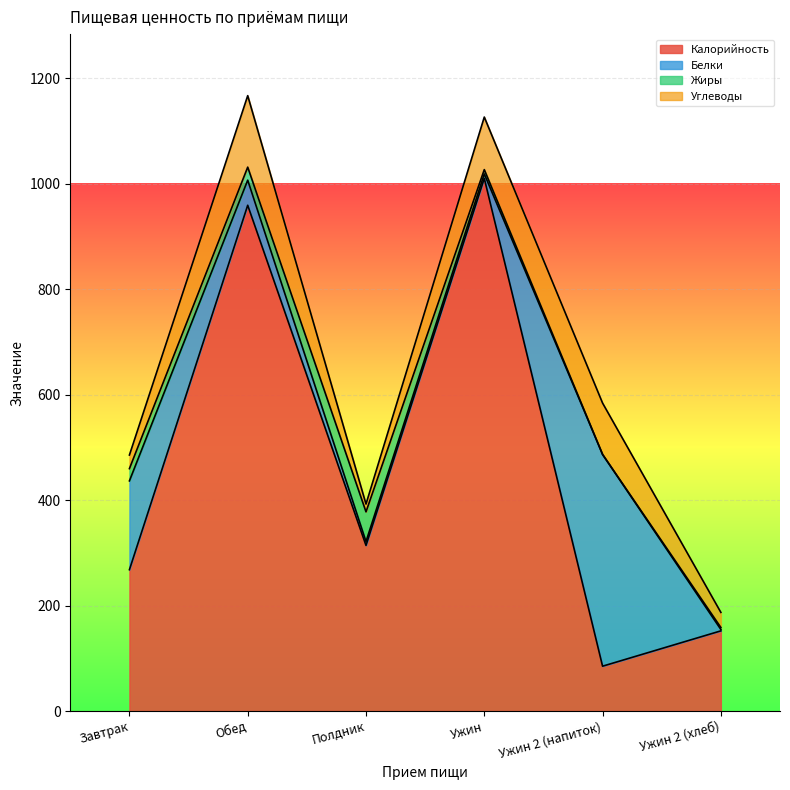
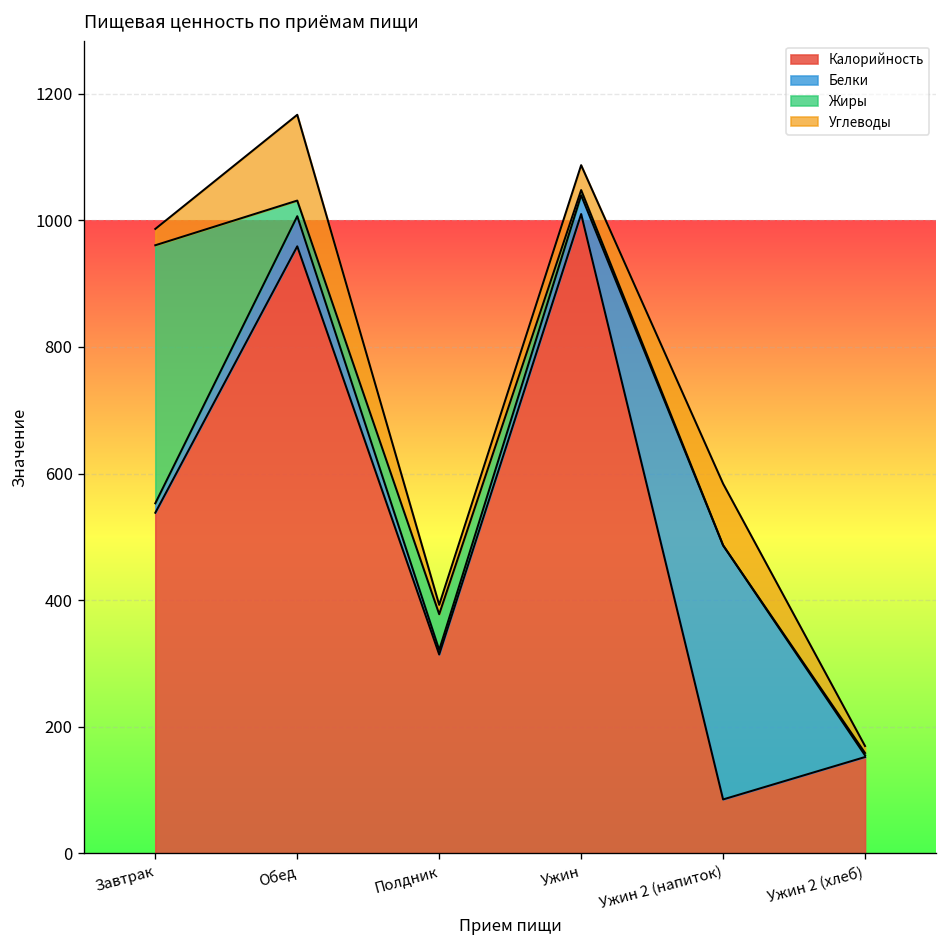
  {
    "Калорийность": {
-     "Завтрак": 270,
+     "Завтрак": 540,
      "Обед": 960,
      "Полдник": 310,
      "Ужин": 1010,
      "Ужин 2 (напиток)": 90
    },
    "Белки": {
-     "Завтрак": 170,
+     "Завтрак": 10,
      "Обед": 50,
      "Полдник": 10,
-     "Ужин": 10
+     "Ужин": 30
    },
    "Жиры": {
-     "Завтрак": 20,
+     "Завтрак": 410,
      "Обед": 20,
      "Полдник": 60,
      "Ужин": 10
    },
    "Углеводы": {
      "Завтрак": 30,
      "Обед": 140,
      "Полдник": 10,
-     "Ужин": 100,
+     "Ужин": 40,
      "Ужин 2 (напиток)": 100,
-     "Ужин 2 (хлеб)": 30
+     "Ужин 2 (хлеб)": 10
    }
  }
